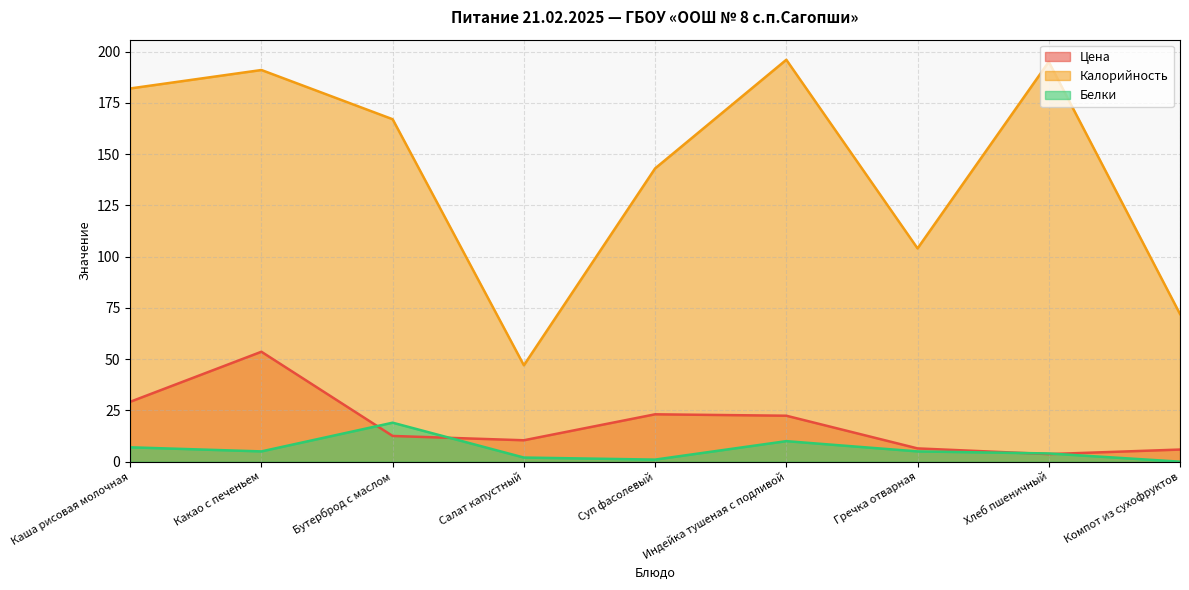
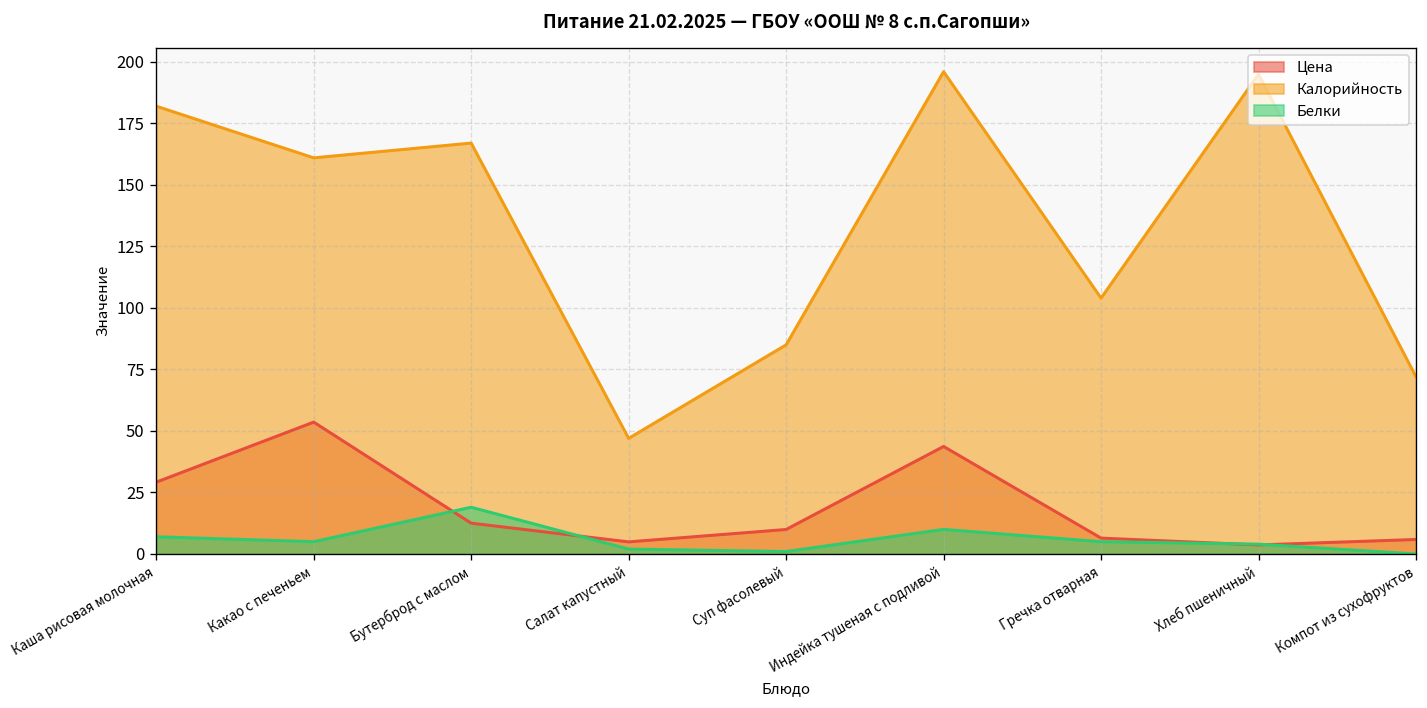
  {
    "Цена": {
      "Каша рисовая молочная": 29,
      "Какао с печеньем": 54,
      "Бутерброд с маслом": 13,
-     "Салат капустный": 10,
-     "Суп фасолевый": 23,
-     "Индейка тушеная с подливой": 22,
+     "Салат капустный": 5,
+     "Суп фасолевый": 10,
+     "Индейка тушеная с подливой": 44,
      "Гречка отварная": 6,
      "Компот из сухофруктов": 6
    },
    "Калорийность": {
      "Каша рисовая молочная": 182,
-     "Какао с печеньем": 191,
+     "Какао с печеньем": 161,
      "Бутерброд с маслом": 167,
      "Салат капустный": 47,
-     "Суп фасолевый": 143,
+     "Суп фасолевый": 85,
      "Индейка тушеная с подливой": 196,
      "Гречка отварная": 104,
      "Компот из сухофруктов": 72
    },
    "Белки": {
      "Каша рисовая молочная": 7,
      "Какао с печеньем": 5,
      "Бутерброд с маслом": 19,
      "Салат капустный": 2,
      "Суп фасолевый": 1,
      "Индейка тушеная с подливой": 10,
      "Гречка отварная": 5,
      "Компот из сухофруктов": 0
    }
  }
